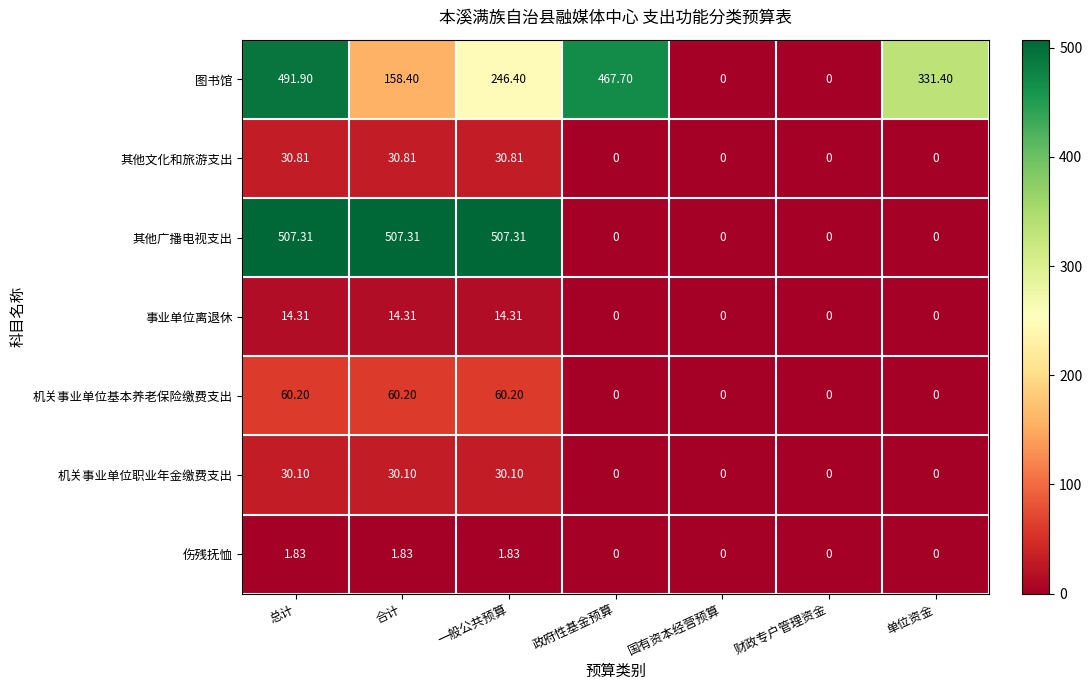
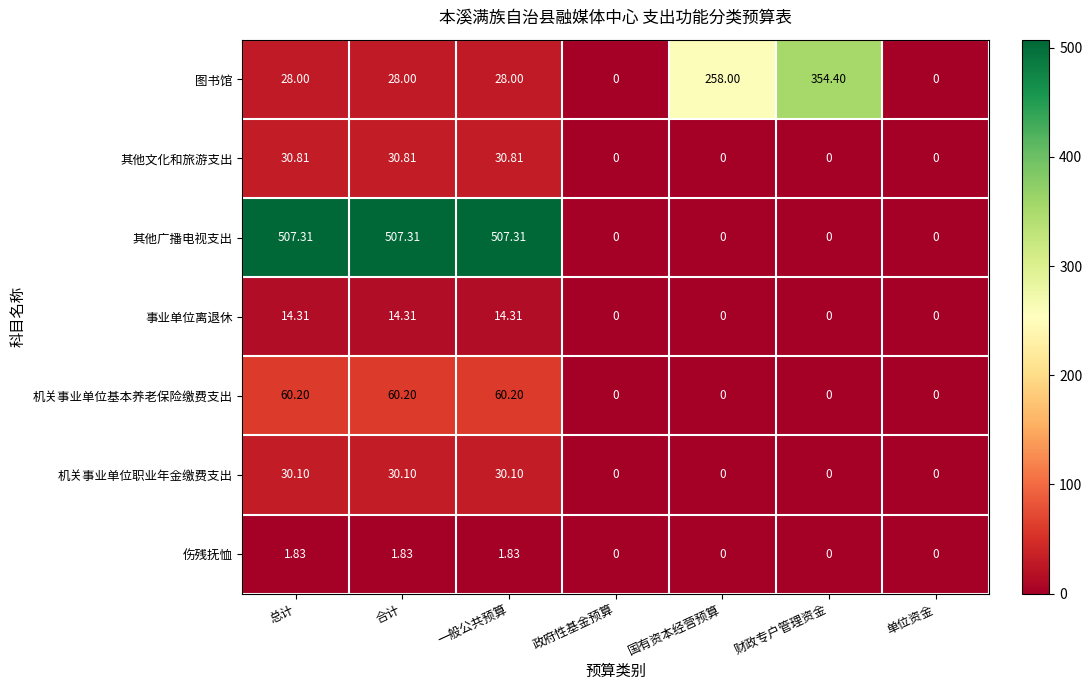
  {
    "图书馆": {
-     "总计": 491.90,
-     "合计": 158.40,
-     "一般公共预算": 246.40,
-     "政府性基金预算": 467.70,
-     "国有资本经营预算": 0,
-     "财政专户管理资金": 0,
-     "单位资金": 331.40
+     "总计": 28.00,
+     "合计": 28.00,
+     "一般公共预算": 28.00,
+     "政府性基金预算": 0,
+     "国有资本经营预算": 258.00,
+     "财政专户管理资金": 354.40,
+     "单位资金": 0
    },
    "其他文化和旅游支出": {
      "总计": 30.81,
      "合计": 30.81,
      "一般公共预算": 30.81,
      "政府性基金预算": 0,
      "国有资本经营预算": 0,
      "财政专户管理资金": 0,
      "单位资金": 0
    },
    "其他广播电视支出": {
      "总计": 507.31,
      "合计": 507.31,
      "一般公共预算": 507.31,
      "政府性基金预算": 0,
      "国有资本经营预算": 0,
      "财政专户管理资金": 0,
      "单位资金": 0
    },
    "事业单位离退休": {
      "总计": 14.31,
      "合计": 14.31,
      "一般公共预算": 14.31,
      "政府性基金预算": 0,
      "国有资本经营预算": 0,
      "财政专户管理资金": 0,
      "单位资金": 0
    },
    "机关事业单位基本养老保险缴费支出": {
      "总计": 60.20,
      "合计": 60.20,
      "一般公共预算": 60.20,
      "政府性基金预算": 0,
      "国有资本经营预算": 0,
      "财政专户管理资金": 0,
      "单位资金": 0
    },
    "机关事业单位职业年金缴费支出": {
      "总计": 30.10,
      "合计": 30.10,
      "一般公共预算": 30.10,
      "政府性基金预算": 0,
      "国有资本经营预算": 0,
      "财政专户管理资金": 0,
      "单位资金": 0
    },
    "伤残抚恤": {
      "总计": 1.83,
      "合计": 1.83,
      "一般公共预算": 1.83,
      "政府性基金预算": 0,
      "国有资本经营预算": 0,
      "财政专户管理资金": 0,
      "单位资金": 0
    }
  }
